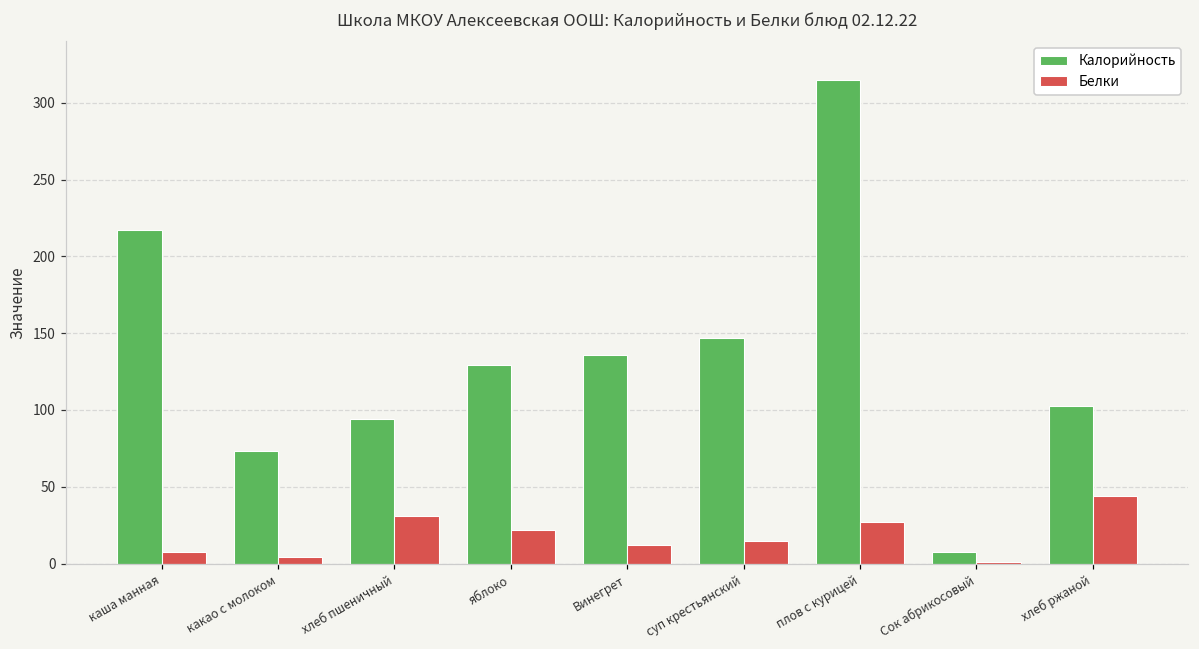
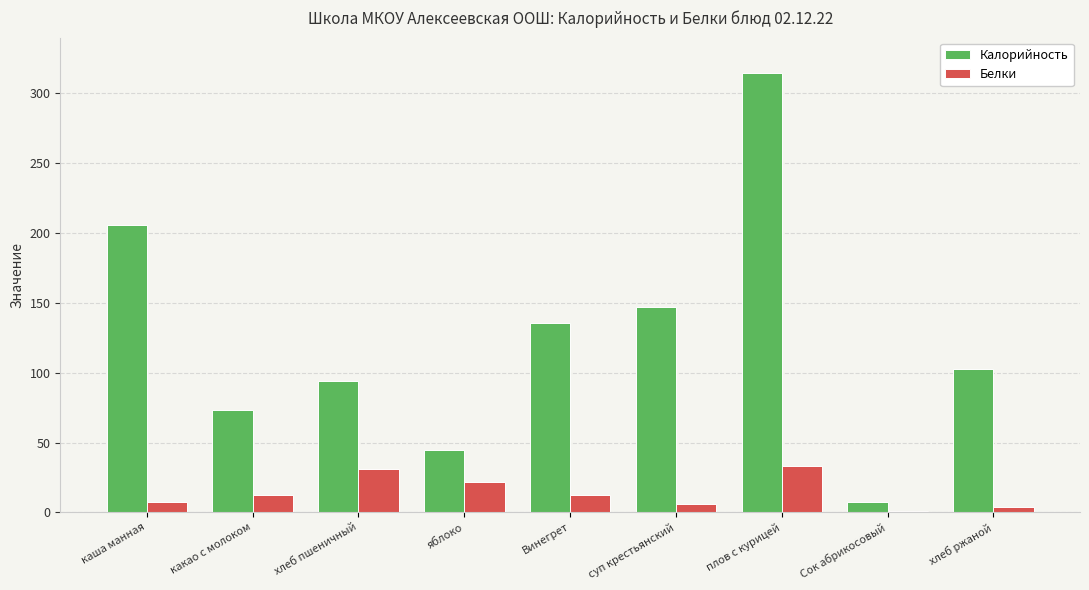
  {
    "Калорийность": {
-     "каша манная": 218,
+     "каша манная": 206,
      "какао с молоком": 74,
      "хлеб пшеничный": 94,
-     "яблоко": 129,
+     "яблоко": 44,
      "Винегрет": 136,
      "суп крестьянский": 147,
      "плов с курицей": 315,
      "Сок абрикосовый": 7,
      "хлеб ржаной": 103
    },
    "Белки": {
      "каша манная": 7,
-     "какао с молоком": 4,
+     "какао с молоком": 13,
      "хлеб пшеничный": 31,
      "яблоко": 22,
      "Винегрет": 12,
-     "суп крестьянский": 15,
-     "плов с курицей": 27,
-     "хлеб ржаной": 44
+     "суп крестьянский": 6,
+     "плов с курицей": 33,
+     "хлеб ржаной": 4
    }
  }
